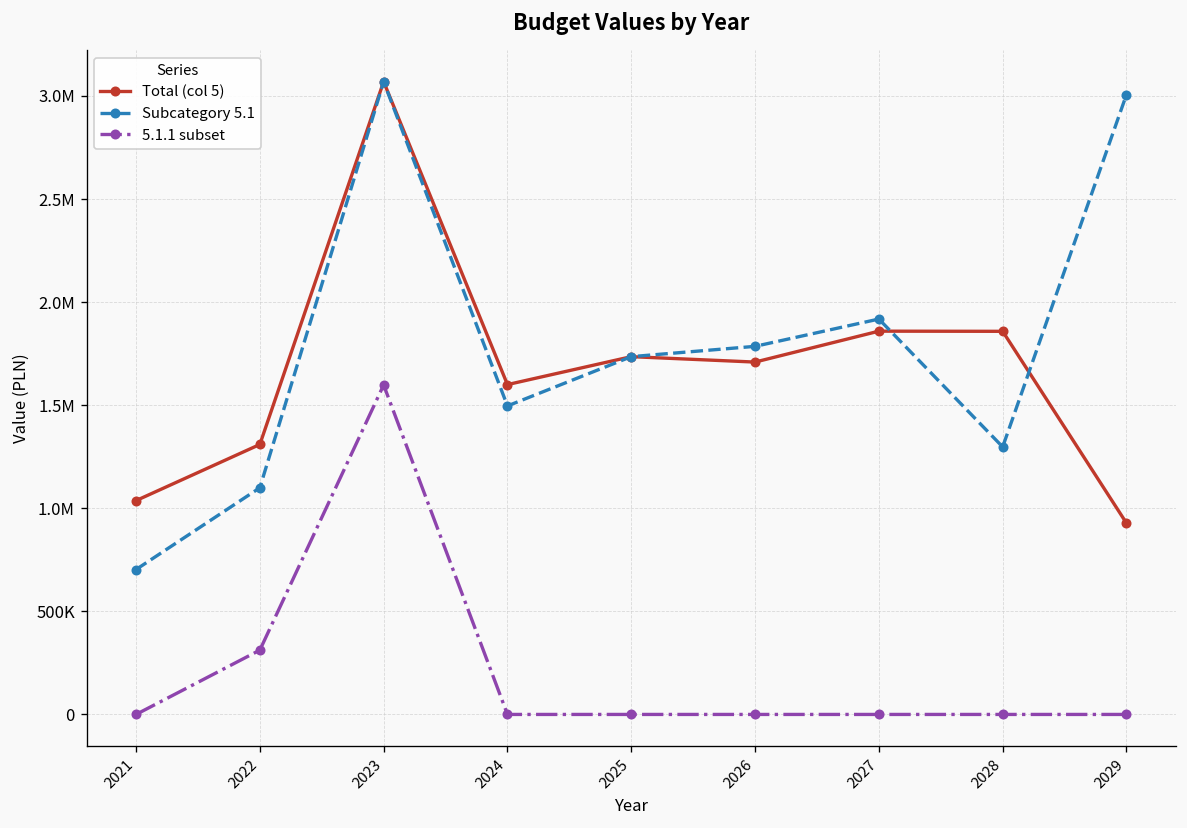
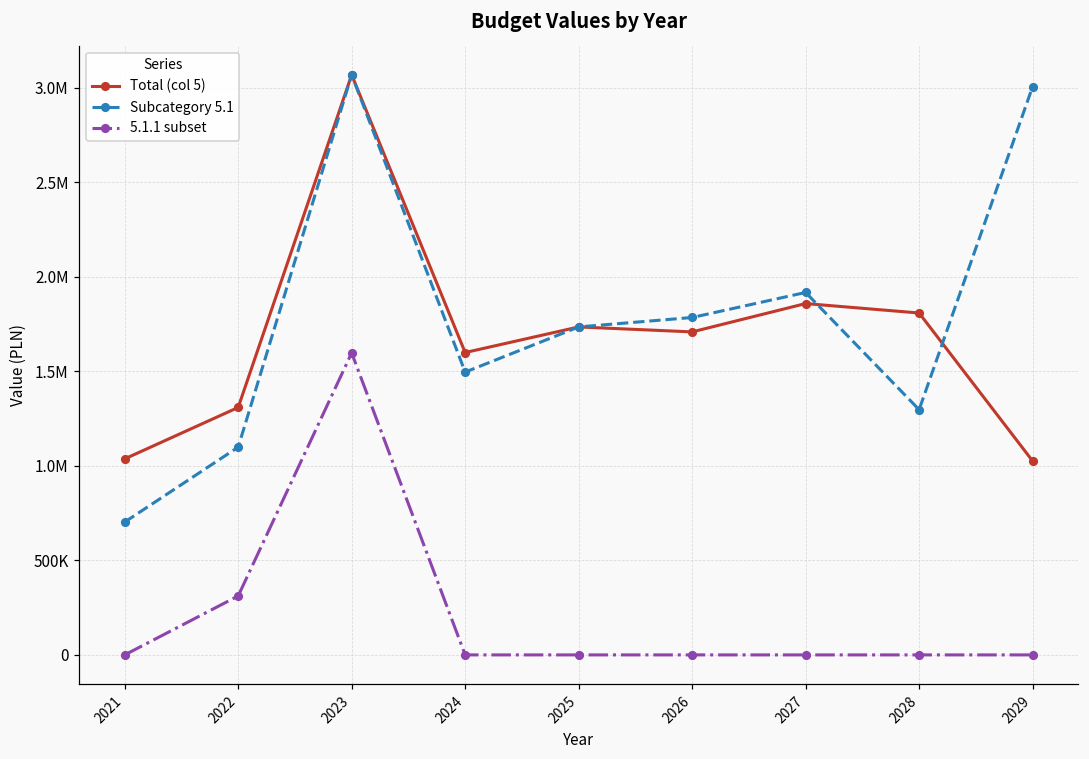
  {
    "Total (col 5)": {
      "2021": 1040000,
      "2022": 1310000,
      "2024": 1600000,
      "2026": 1710000,
      "2027": 1860000,
-     "2028": 1860000,
-     "2029": 930000
+     "2028": 1810000,
+     "2029": 1030000
    },
    "Subcategory 5.1": {
      "2021": 700000,
      "2022": 1100000,
      "2024": 1500000,
      "2026": 1790000,
      "2027": 1920000,
      "2028": 1300000,
      "2029": 3010000
    },
    "5.1.1 subset": {
      "2021": 0,
      "2022": 310000,
      "2023": 1600000,
      "2024": 0,
      "2025": 0,
      "2026": 0,
      "2027": 0,
      "2028": 0,
      "2029": 0
    }
  }
